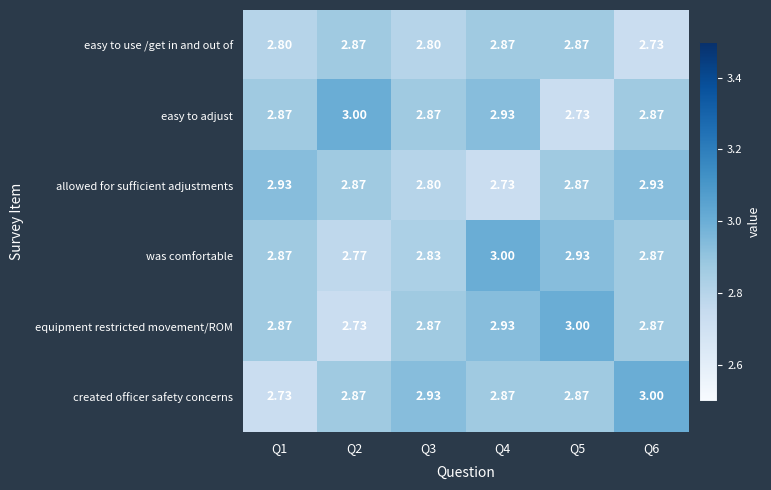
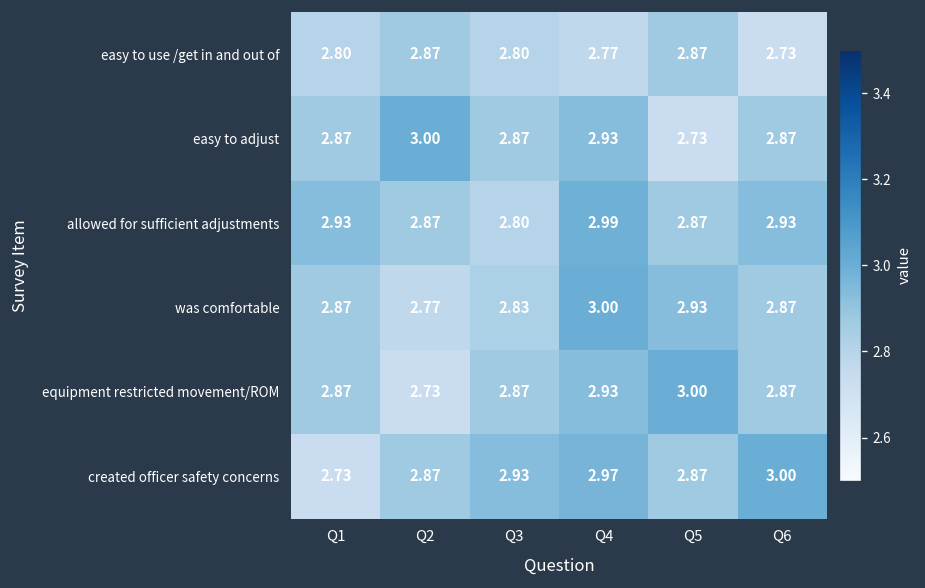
  {
    "easy to use /get in and out of": {
      "Q1": 2.80,
      "Q2": 2.87,
      "Q3": 2.80,
-     "Q4": 2.87,
+     "Q4": 2.77,
      "Q5": 2.87,
      "Q6": 2.73
    },
    "easy to adjust": {
      "Q1": 2.87,
      "Q2": 3.00,
      "Q3": 2.87,
      "Q4": 2.93,
      "Q5": 2.73,
      "Q6": 2.87
    },
    "allowed for sufficient adjustments": {
      "Q1": 2.93,
      "Q2": 2.87,
      "Q3": 2.80,
-     "Q4": 2.73,
+     "Q4": 2.99,
      "Q5": 2.87,
      "Q6": 2.93
    },
    "was comfortable": {
      "Q1": 2.87,
      "Q2": 2.77,
      "Q3": 2.83,
      "Q4": 3.00,
      "Q5": 2.93,
      "Q6": 2.87
    },
    "equipment restricted movement/ROM": {
      "Q1": 2.87,
      "Q2": 2.73,
      "Q3": 2.87,
      "Q4": 2.93,
      "Q5": 3.00,
      "Q6": 2.87
    },
    "created officer safety concerns": {
      "Q1": 2.73,
      "Q2": 2.87,
      "Q3": 2.93,
-     "Q4": 2.87,
+     "Q4": 2.97,
      "Q5": 2.87,
      "Q6": 3.00
    }
  }
